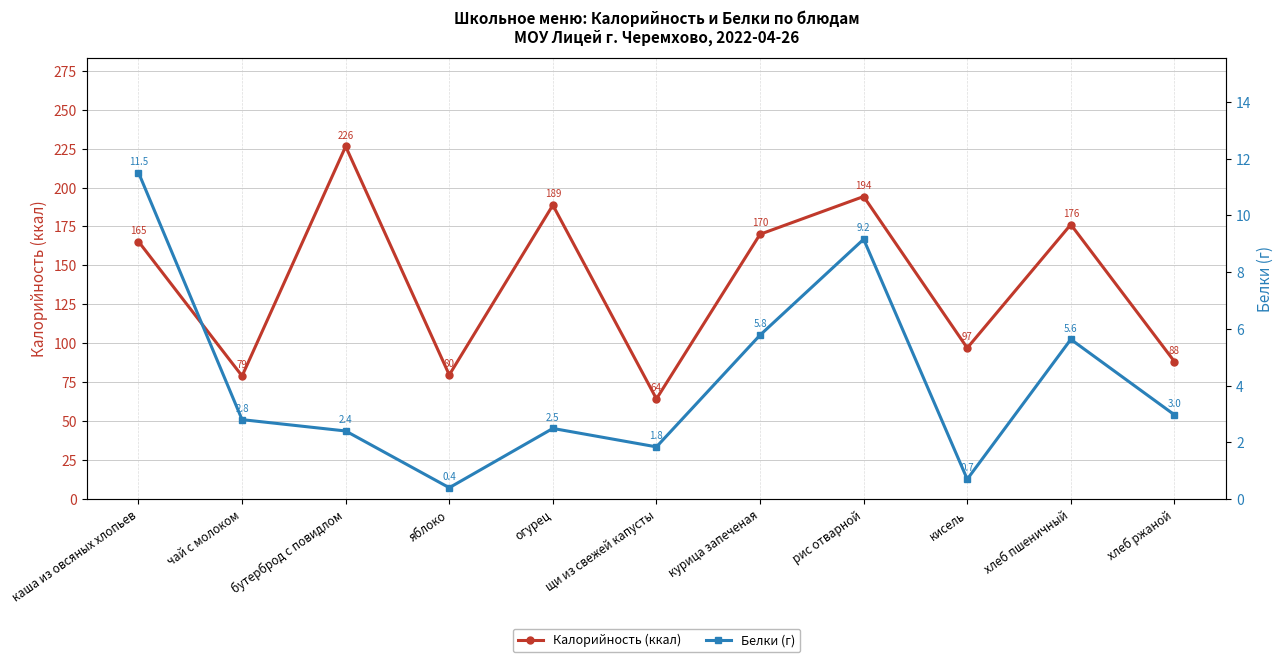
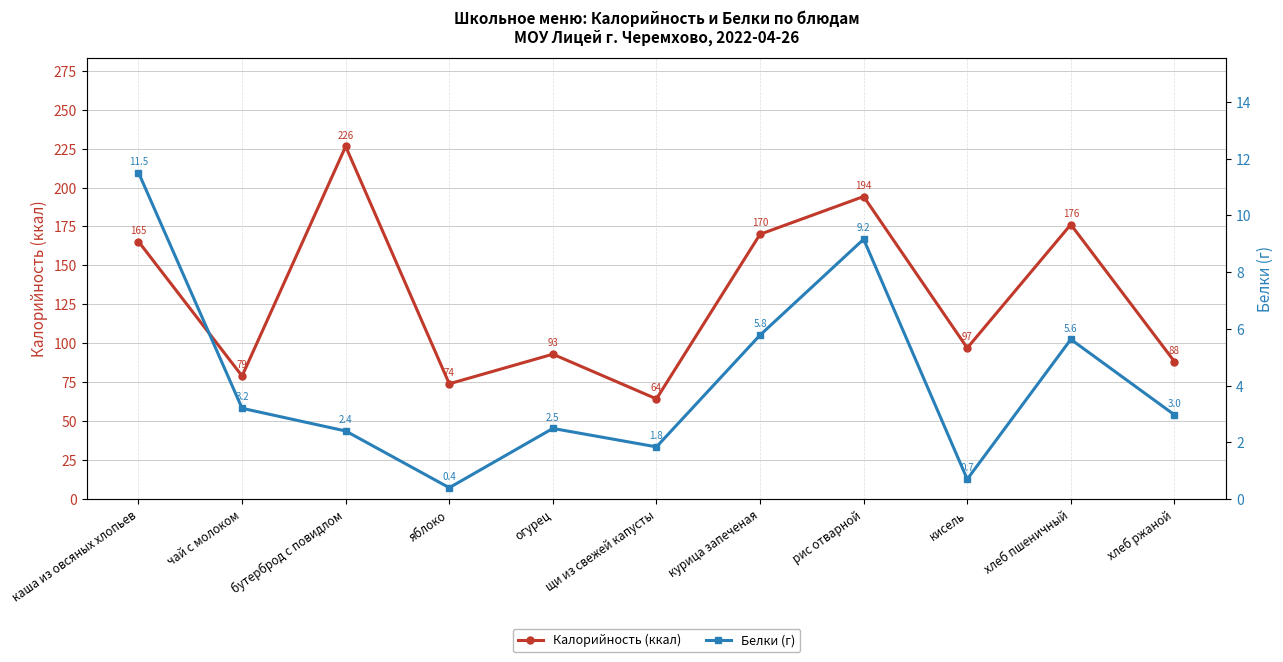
  {
    "Калорийность (ккал)": {
      "каша из овсяных хлопьев": 165,
      "чай с молоком": 79,
      "бутерброд с повидлом": 226,
-     "яблоко": 80,
-     "огурец": 189,
+     "яблоко": 74,
+     "огурец": 93,
      "щи из свежей капусты": 64,
      "курица запеченая": 170,
      "рис отварной": 194,
      "кисель": 97,
      "хлеб пшеничный": 176,
      "хлеб ржаной": 88
    },
    "Белки (г)": {
      "каша из овсяных хлопьев": 11.5,
-     "чай с молоком": 2.8,
+     "чай с молоком": 3.2,
      "бутерброд с повидлом": 2.4,
      "яблоко": 0.4,
      "огурец": 2.5,
      "щи из свежей капусты": 1.8,
      "курица запеченая": 5.8,
      "рис отварной": 9.2,
      "кисель": 0.7,
      "хлеб пшеничный": 5.6,
      "хлеб ржаной": 3.0
    }
  }
